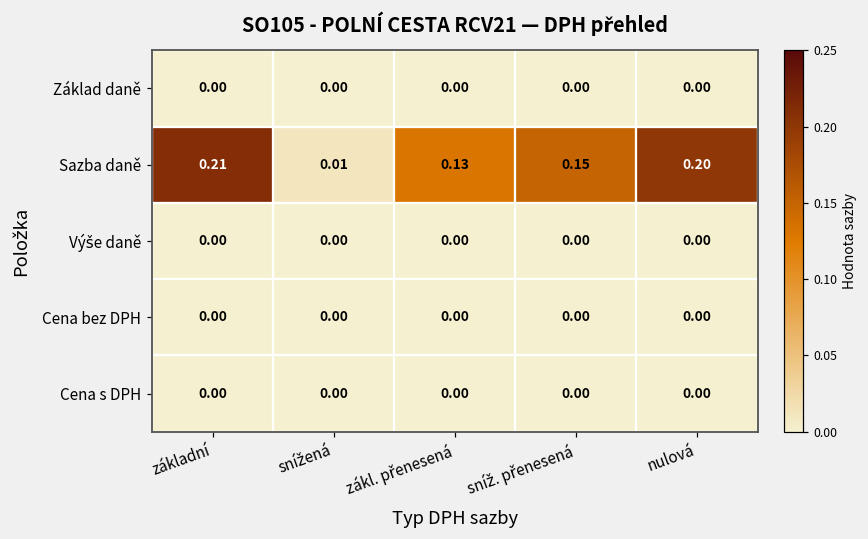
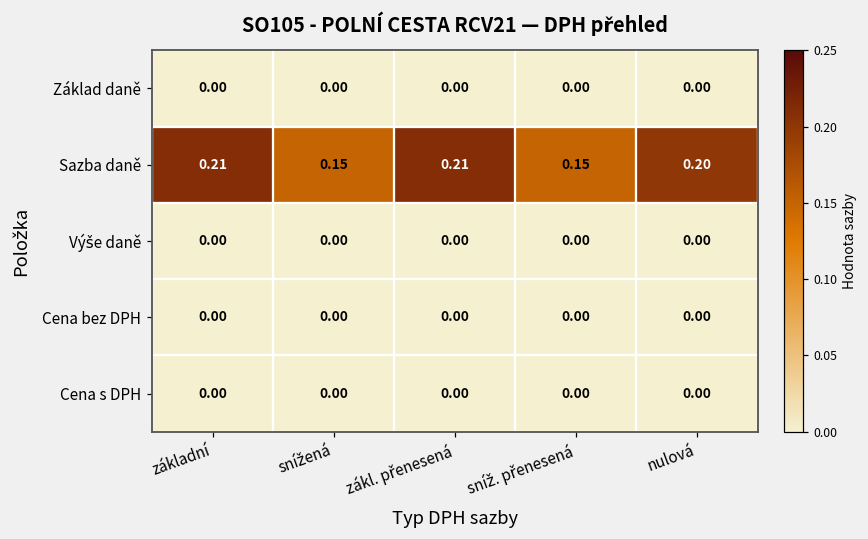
  {
    "Základ daně": {
      "základní": 0.00,
      "snížená": 0.00,
      "zákl. přenesená": 0.00,
      "sníž. přenesená": 0.00,
      "nulová": 0.00
    },
    "Sazba daně": {
      "základní": 0.21,
-     "snížená": 0.01,
-     "zákl. přenesená": 0.13,
+     "snížená": 0.15,
+     "zákl. přenesená": 0.21,
      "sníž. přenesená": 0.15,
      "nulová": 0.20
    },
    "Výše daně": {
      "základní": 0.00,
      "snížená": 0.00,
      "zákl. přenesená": 0.00,
      "sníž. přenesená": 0.00,
      "nulová": 0.00
    },
    "Cena bez DPH": {
      "základní": 0.00,
      "snížená": 0.00,
      "zákl. přenesená": 0.00,
      "sníž. přenesená": 0.00,
      "nulová": 0.00
    },
    "Cena s DPH": {
      "základní": 0.00,
      "snížená": 0.00,
      "zákl. přenesená": 0.00,
      "sníž. přenesená": 0.00,
      "nulová": 0.00
    }
  }
